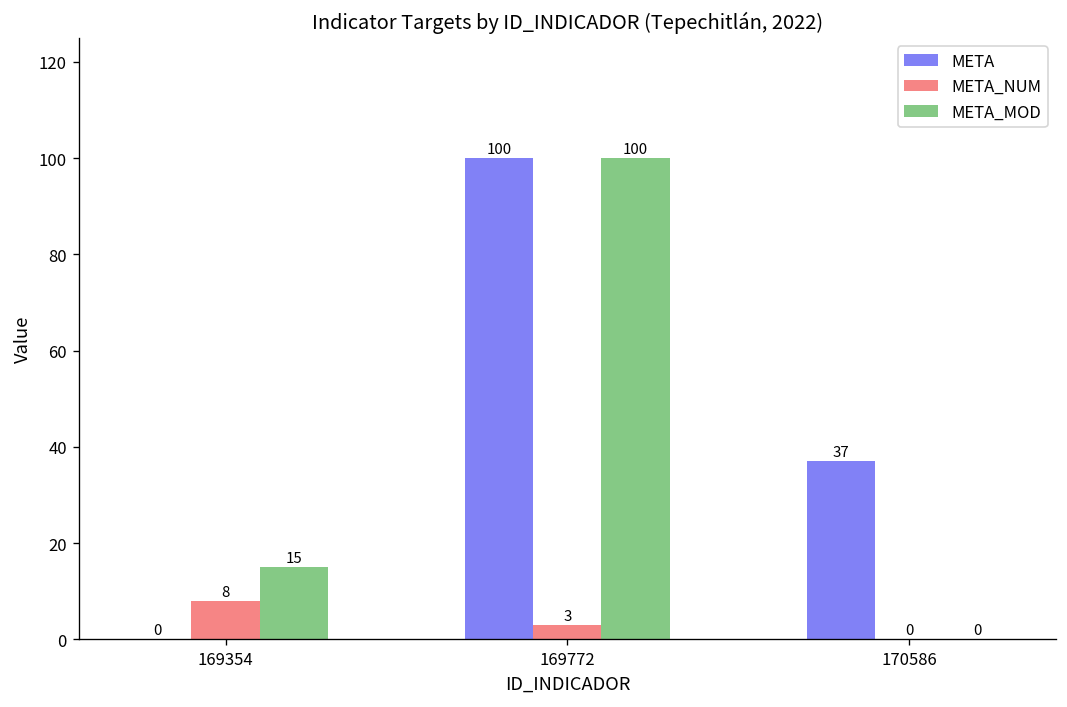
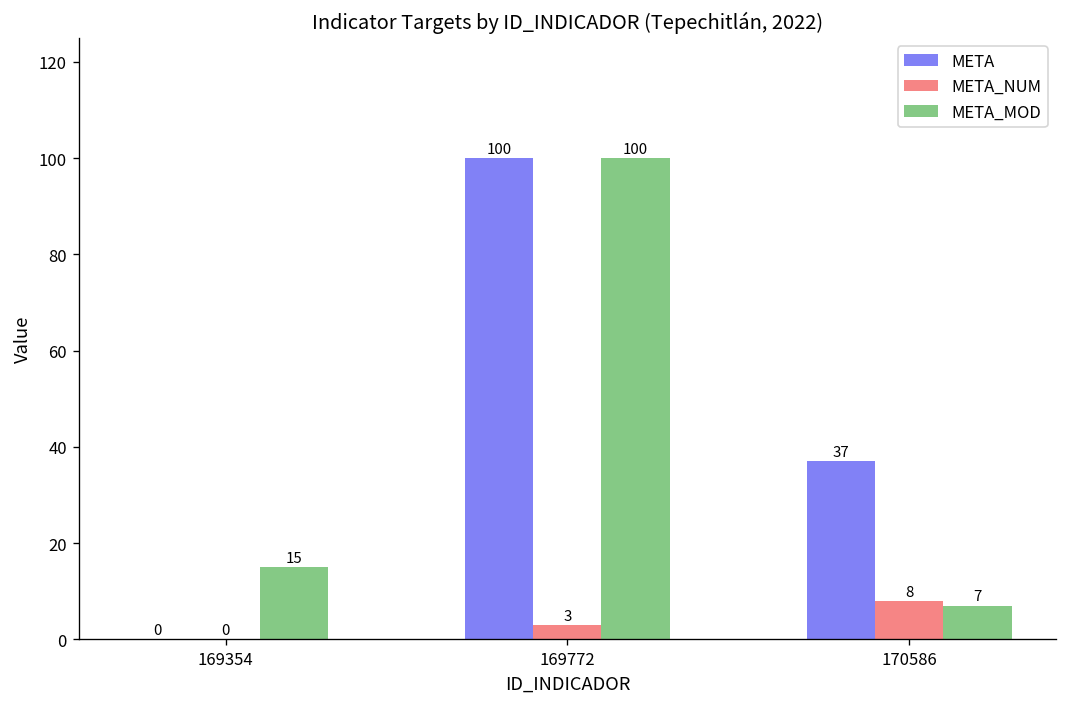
  {
    "META": {
      "169354": 0,
      "169772": 100,
      "170586": 37
    },
    "META_NUM": {
-     "169354": 8,
+     "169354": 0,
      "169772": 3,
-     "170586": 0
+     "170586": 8
    },
    "META_MOD": {
      "169354": 15,
      "169772": 100,
-     "170586": 0
+     "170586": 7
    }
  }
